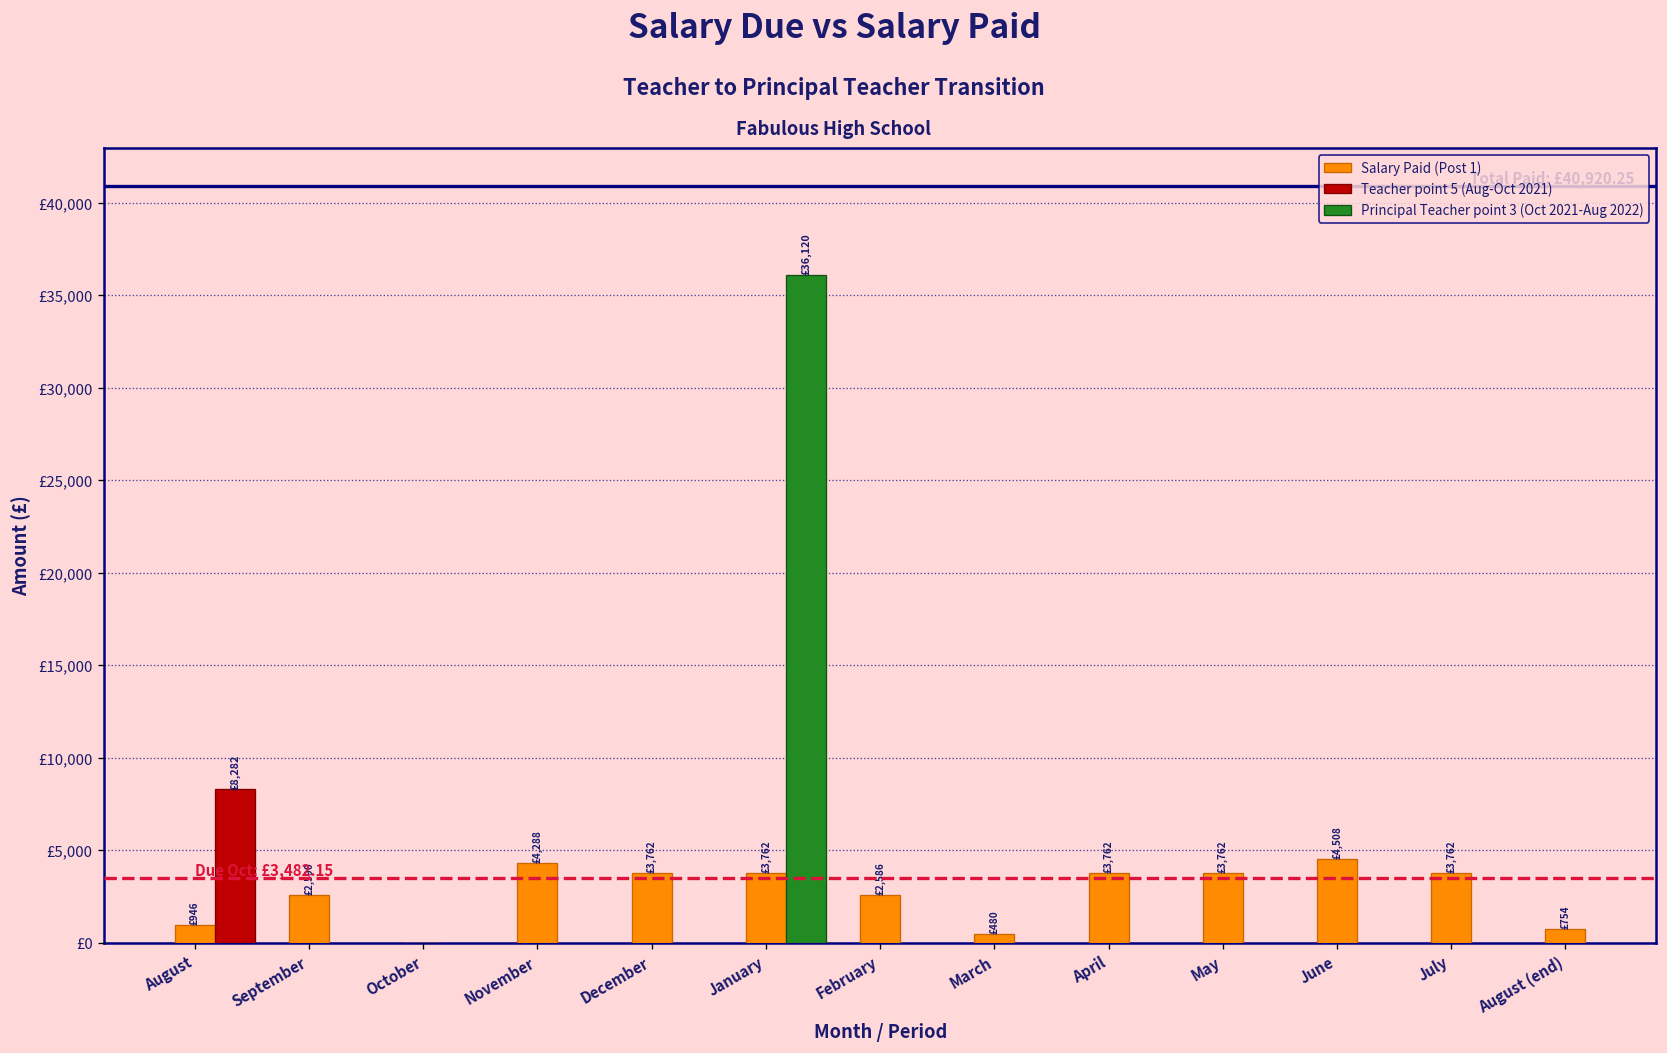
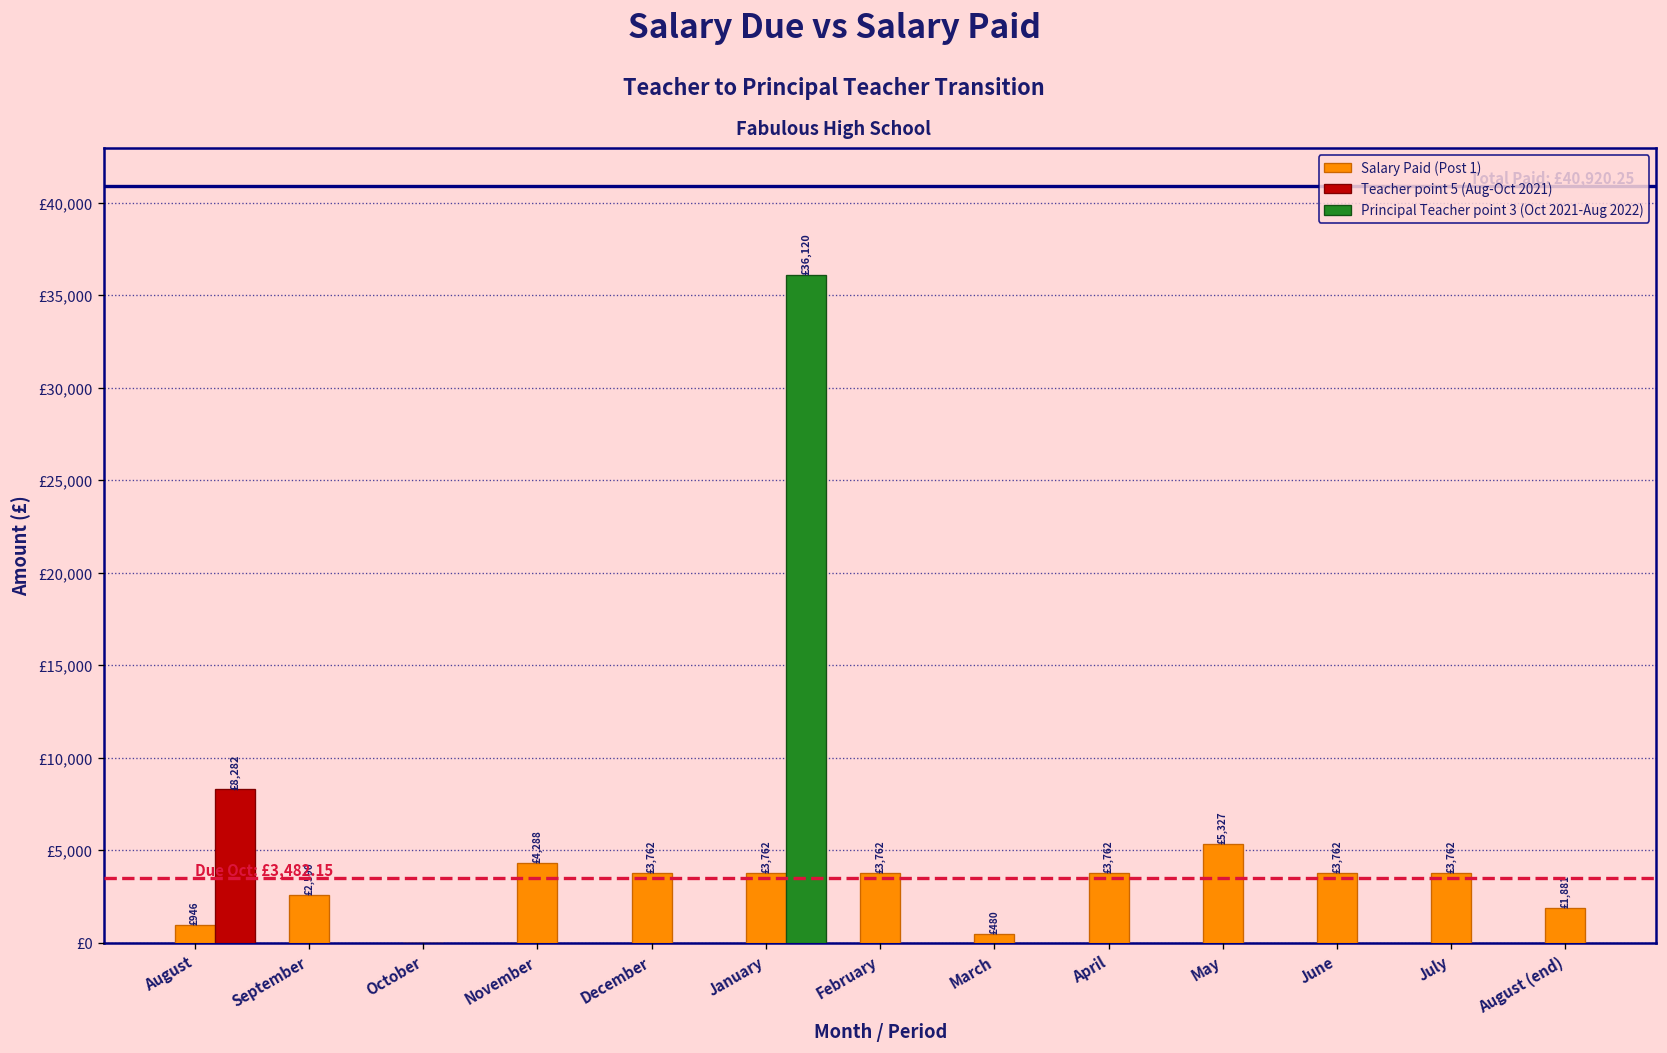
  {
    "Salary Paid (Post 1)": {
      "August": "£946",
      "November": "£4,288",
      "December": "£3,762",
      "January": "£3,762",
-     "February": "£2,586",
+     "February": "£3,762",
      "March": "£480",
      "April": "£3,762",
-     "May": "£3,762",
-     "June": "£4,508",
+     "May": "£5,327",
+     "June": "£3,762",
      "July": "£3,762",
-     "August (end)": "£754"
+     "August (end)": "£1,881"
    }
  }
